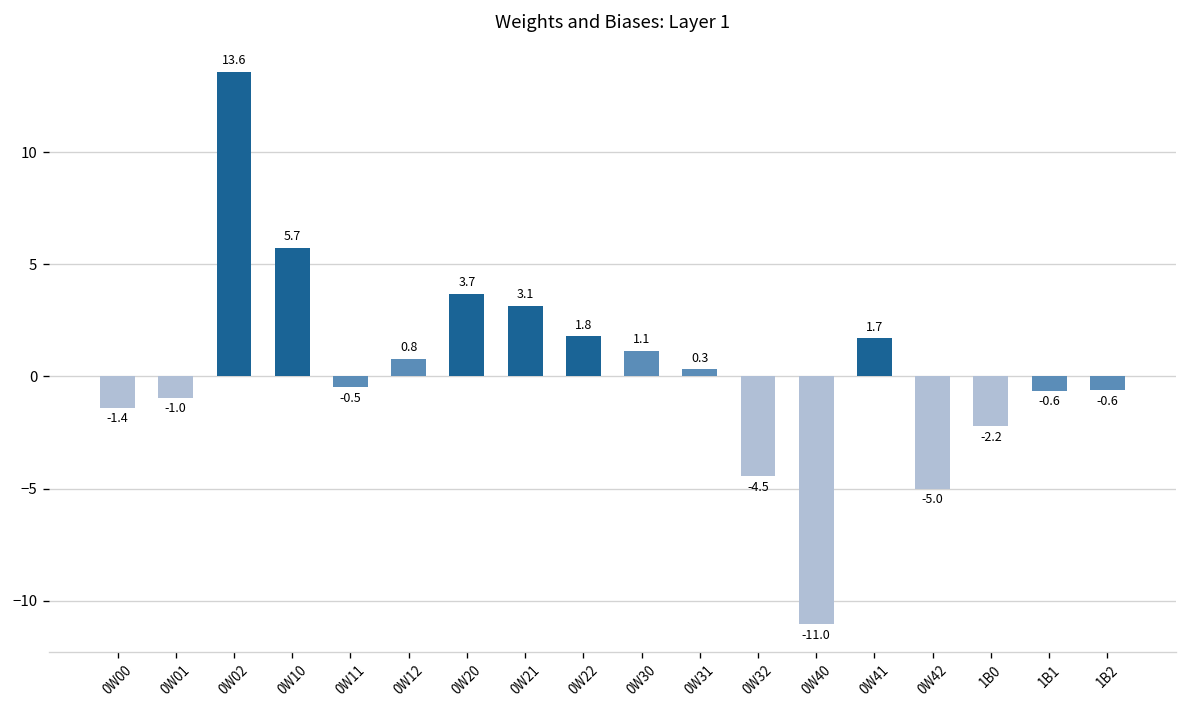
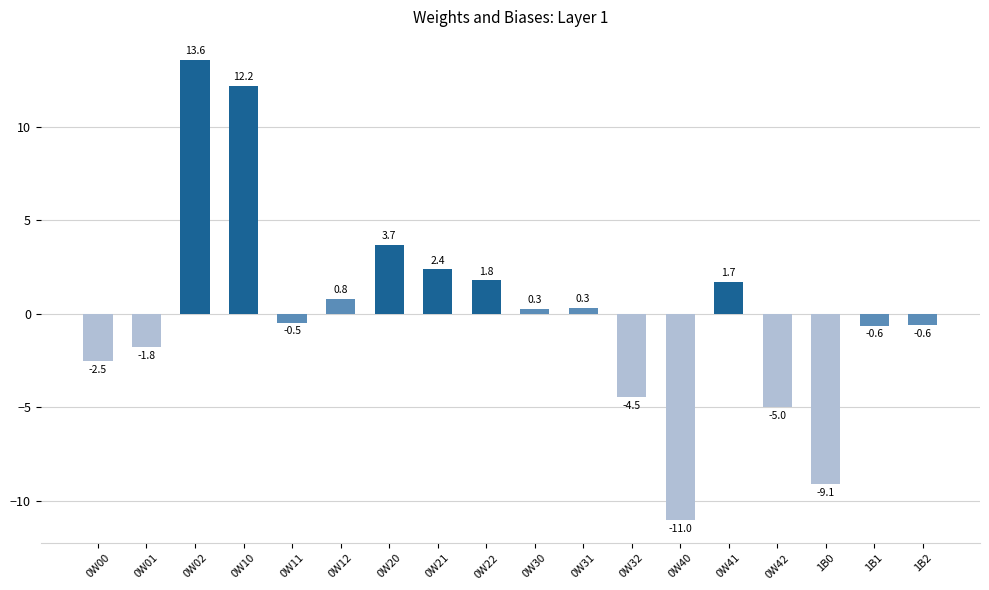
  {
-   "0W00": -1.4,
-   "0W01": -1.0,
+   "0W00": -2.5,
+   "0W01": -1.8,
    "0W02": 13.6,
-   "0W10": 5.7,
+   "0W10": 12.2,
    "0W11": -0.5,
    "0W12": 0.8,
    "0W20": 3.7,
-   "0W21": 3.1,
+   "0W21": 2.4,
    "0W22": 1.8,
-   "0W30": 1.1,
+   "0W30": 0.3,
    "0W31": 0.3,
    "0W32": -4.5,
    "0W40": -11.0,
    "0W41": 1.7,
    "0W42": -5.0,
-   "1B0": -2.2,
+   "1B0": -9.1,
    "1B1": -0.6,
    "1B2": -0.6
  }
